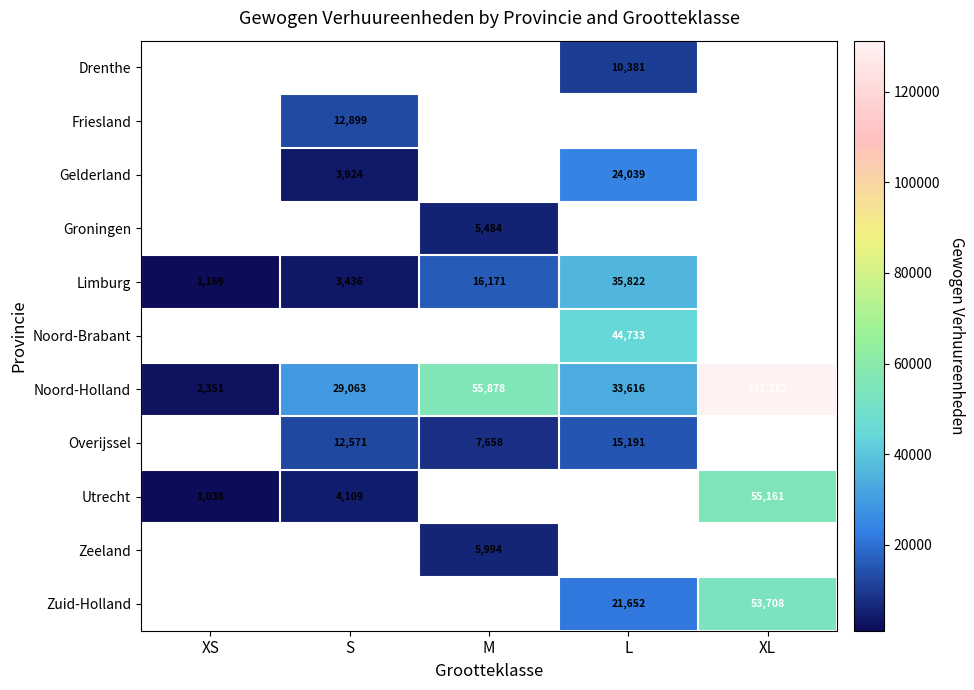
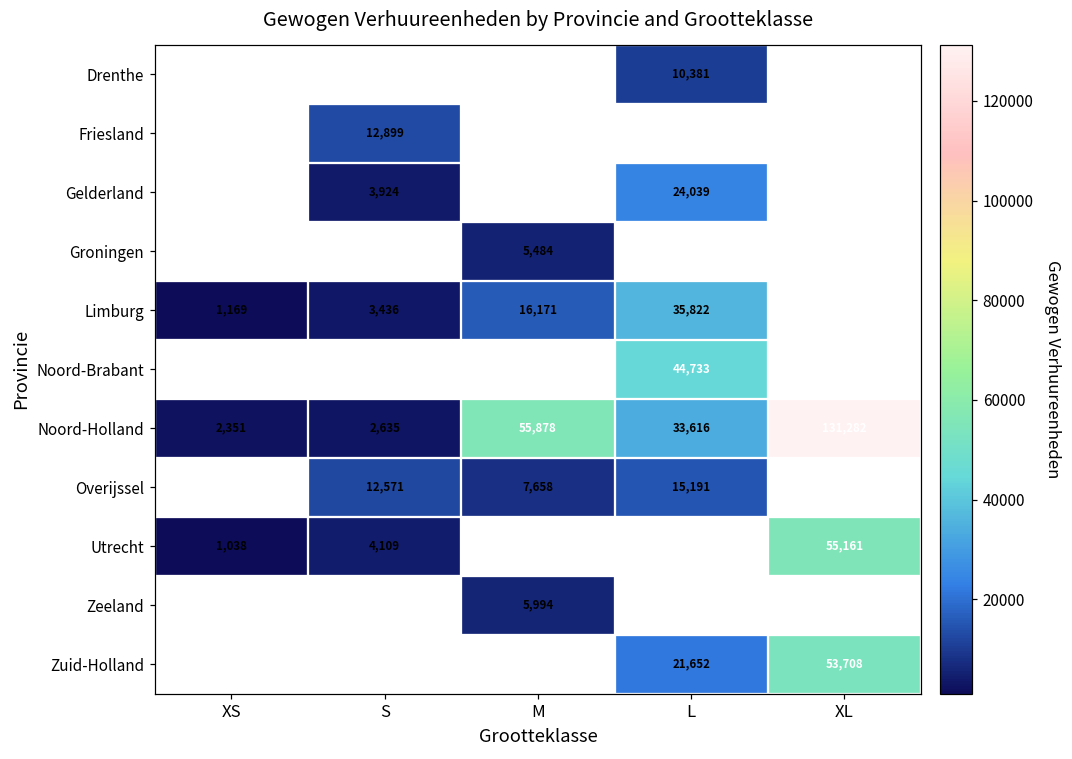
  {
    "Drenthe": {
      "L": "10,381"
    },
    "Friesland": {
      "S": "12,899"
    },
    "Gelderland": {
      "S": "3,924",
      "L": "24,039"
    },
    "Groningen": {
      "M": "5,484"
    },
    "Limburg": {
      "XS": "1,169",
      "S": "3,436",
      "M": "16,171",
      "L": "35,822"
    },
    "Noord-Brabant": {
      "L": "44,733"
    },
    "Noord-Holland": {
      "XS": "2,351",
-     "S": "29,063",
+     "S": "2,635",
      "M": "55,878",
      "L": "33,616"
    },
    "Overijssel": {
      "S": "12,571",
      "M": "7,658",
      "L": "15,191"
    },
    "Utrecht": {
      "XS": "1,038",
      "S": "4,109",
      "XL": "55,161"
    },
    "Zeeland": {
      "M": "5,994"
    },
    "Zuid-Holland": {
      "L": "21,652",
      "XL": "53,708"
    }
  }
